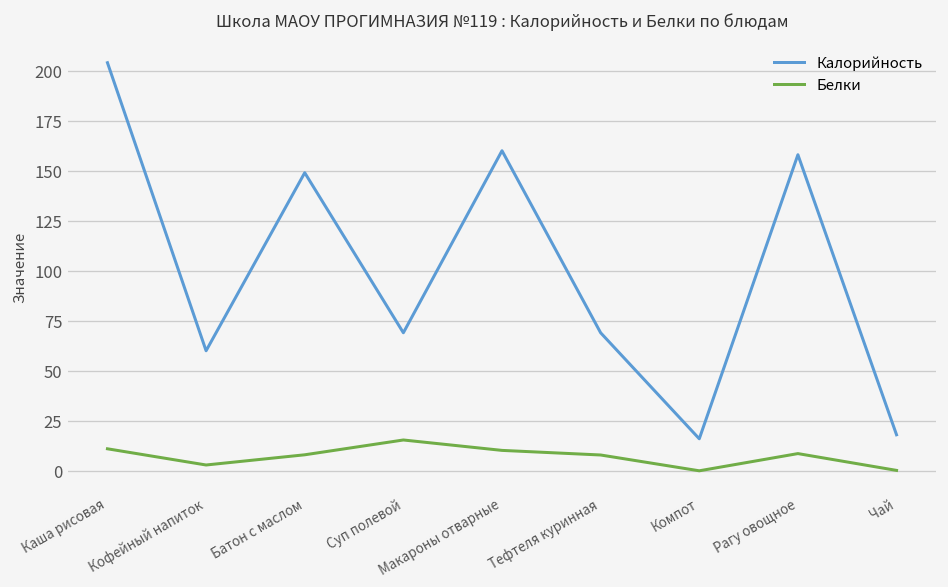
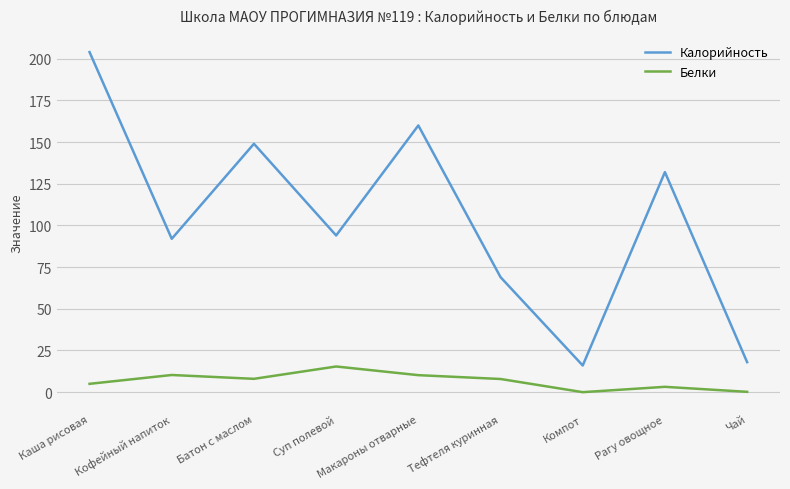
  {
    "Калорийность": {
      "Каша рисовая": 204,
-     "Кофейный напиток": 60,
+     "Кофейный напиток": 92,
      "Батон с маслом": 149,
-     "Суп полевой": 69,
+     "Суп полевой": 94,
      "Макароны отварные": 160,
      "Тефтеля куринная": 69,
      "Компот": 16,
-     "Рагу овощное": 158,
+     "Рагу овощное": 132,
      "Чай": 18
    },
    "Белки": {
-     "Каша рисовая": 11,
-     "Кофейный напиток": 3,
+     "Каша рисовая": 5,
+     "Кофейный напиток": 10,
      "Батон с маслом": 8,
      "Суп полевой": 15,
      "Макароны отварные": 10,
      "Тефтеля куринная": 8,
      "Компот": 0,
-     "Рагу овощное": 9,
+     "Рагу овощное": 3,
      "Чай": 0
    }
  }
